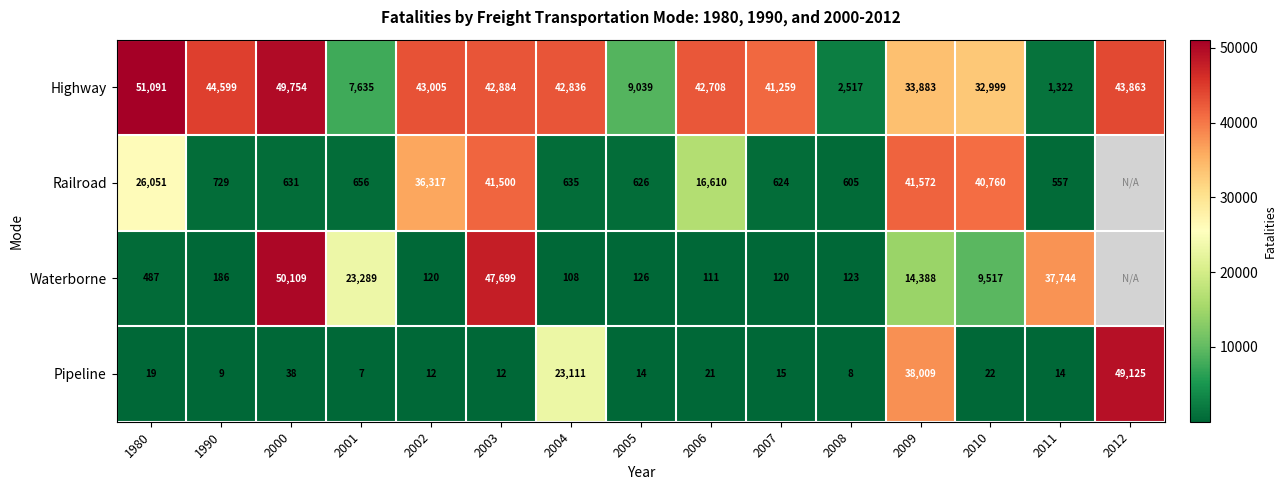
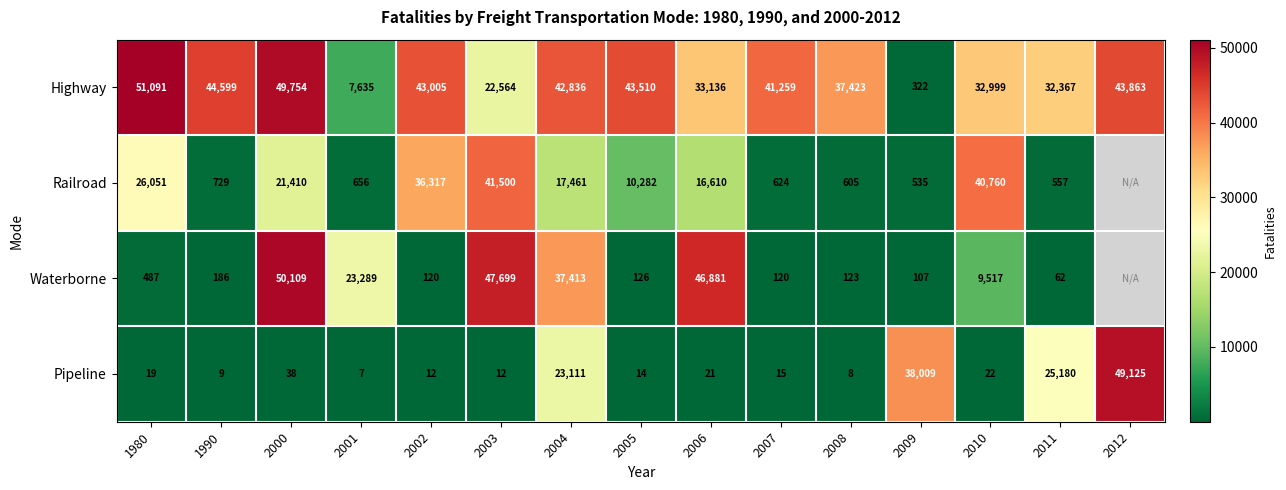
  {
    "Highway": {
      "1980": "51,091",
      "1990": "44,599",
      "2000": "49,754",
      "2001": "7,635",
      "2002": "43,005",
-     "2003": "42,884",
+     "2003": "22,564",
      "2004": "42,836",
-     "2005": "9,039",
-     "2006": "42,708",
+     "2005": "43,510",
+     "2006": "33,136",
      "2007": "41,259",
-     "2008": "2,517",
-     "2009": "33,883",
+     "2008": "37,423",
+     "2009": "322",
      "2010": "32,999",
-     "2011": "1,322",
+     "2011": "32,367",
      "2012": "43,863"
    },
    "Railroad": {
      "1980": "26,051",
      "1990": "729",
-     "2000": "631",
+     "2000": "21,410",
      "2001": "656",
      "2002": "36,317",
      "2003": "41,500",
-     "2004": "635",
-     "2005": "626",
+     "2004": "17,461",
+     "2005": "10,282",
      "2006": "16,610",
      "2007": "624",
      "2008": "605",
-     "2009": "41,572",
+     "2009": "535",
      "2010": "40,760",
      "2011": "557"
    },
    "Waterborne": {
      "1980": "487",
      "1990": "186",
      "2000": "50,109",
      "2001": "23,289",
      "2002": "120",
      "2003": "47,699",
-     "2004": "108",
+     "2004": "37,413",
      "2005": "126",
-     "2006": "111",
+     "2006": "46,881",
      "2007": "120",
      "2008": "123",
-     "2009": "14,388",
+     "2009": "107",
      "2010": "9,517",
-     "2011": "37,744"
+     "2011": "62"
    },
    "Pipeline": {
      "1980": "19",
      "1990": "9",
      "2000": "38",
      "2001": "7",
      "2002": "12",
      "2003": "12",
      "2004": "23,111",
      "2005": "14",
      "2006": "21",
      "2007": "15",
      "2008": "8",
      "2009": "38,009",
      "2010": "22",
-     "2011": "14",
+     "2011": "25,180",
      "2012": "49,125"
    }
  }
